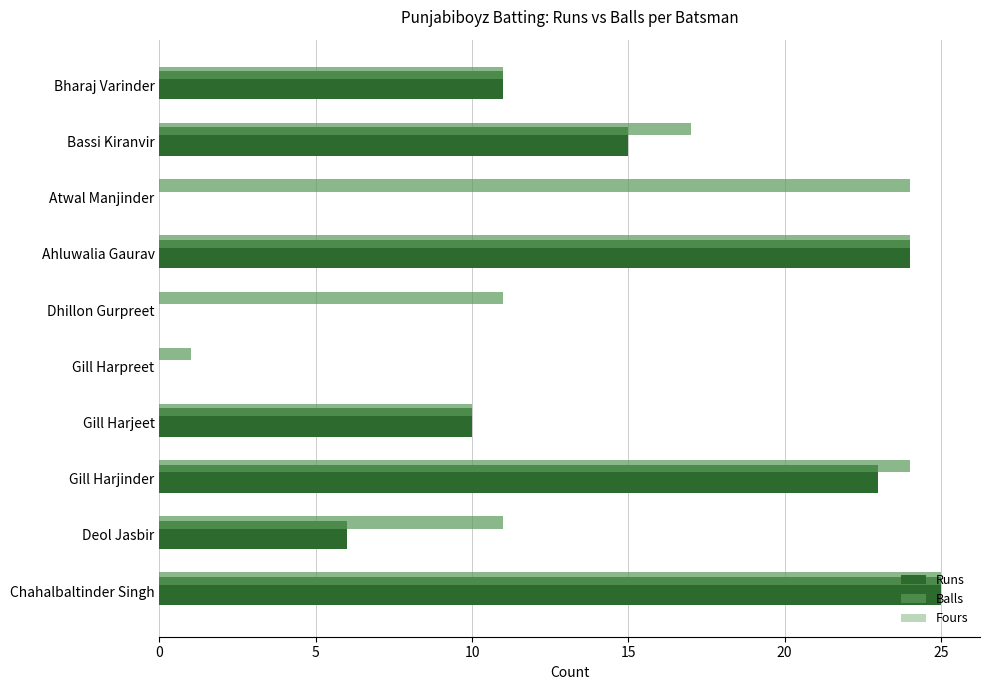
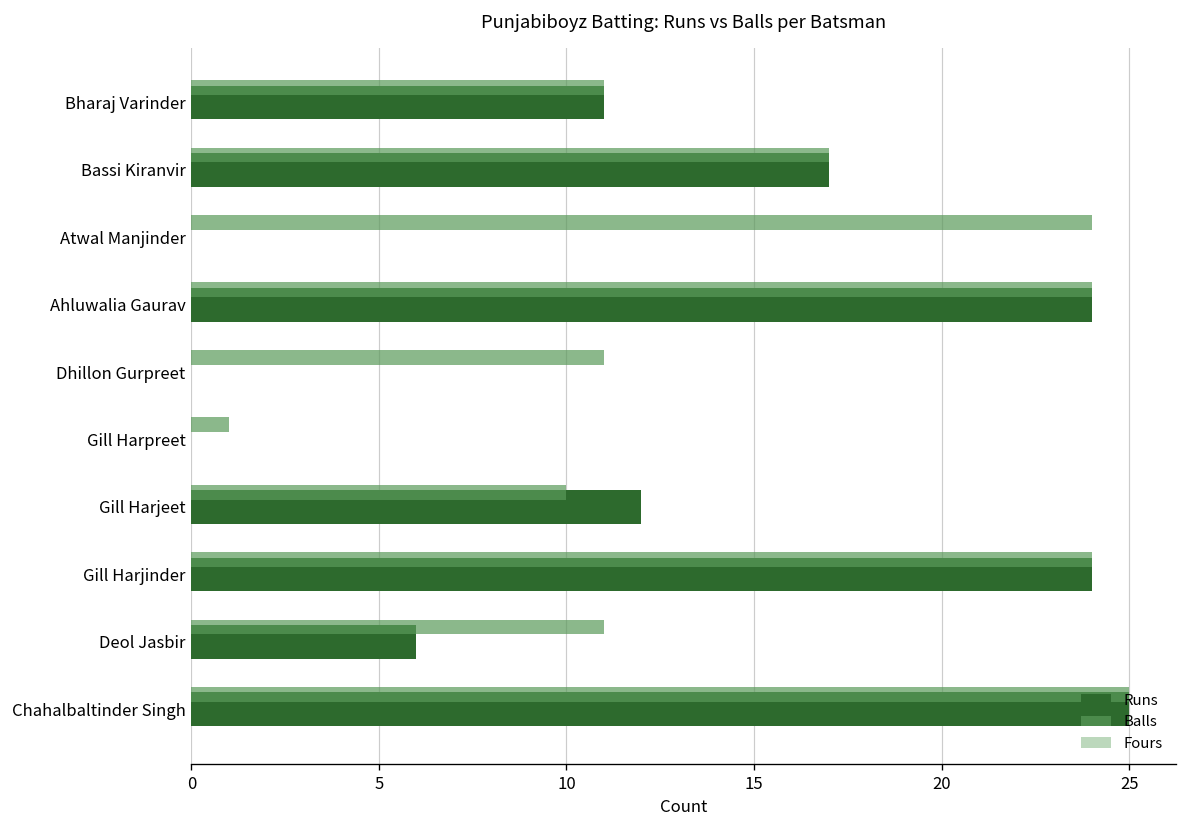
  {
    "Runs": {
      "Bharaj Varinder": 11,
-     "Bassi Kiranvir": 15,
+     "Bassi Kiranvir": 17,
      "Atwal Manjinder": 0,
      "Ahluwalia Gaurav": 24,
      "Dhillon Gurpreet": 0,
      "Gill Harpreet": 0,
-     "Gill Harjeet": 10,
-     "Gill Harjinder": 23,
+     "Gill Harjeet": 12,
+     "Gill Harjinder": 24,
      "Deol Jasbir": 6,
      "Chahalbaltinder Singh": 25
    },
    "Balls": {
      "Bharaj Varinder": 11,
      "Bassi Kiranvir": 17,
      "Atwal Manjinder": 24,
      "Ahluwalia Gaurav": 24,
      "Dhillon Gurpreet": 11,
      "Gill Harpreet": 1,
      "Gill Harjeet": 10,
      "Gill Harjinder": 24,
      "Deol Jasbir": 11,
      "Chahalbaltinder Singh": 25
    },
    "Fours": {
      "Bharaj Varinder": 0,
      "Bassi Kiranvir": 0,
      "Atwal Manjinder": 0,
      "Ahluwalia Gaurav": 0,
      "Dhillon Gurpreet": 0,
      "Gill Harpreet": 0,
      "Gill Harjeet": 0,
      "Gill Harjinder": 0,
      "Deol Jasbir": 0,
      "Chahalbaltinder Singh": 0
    }
  }
